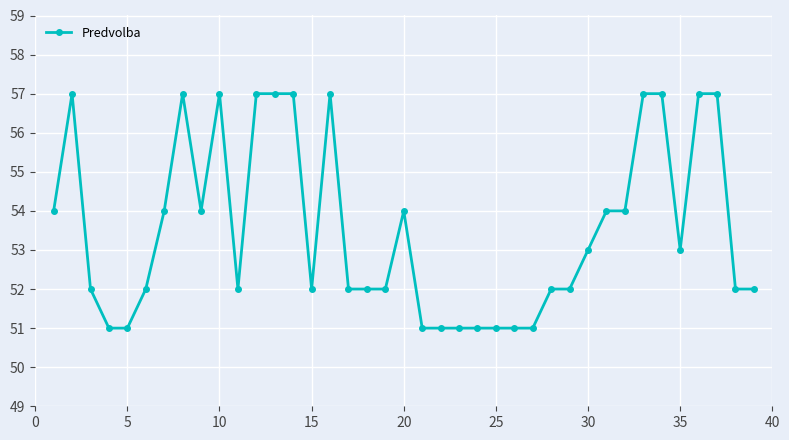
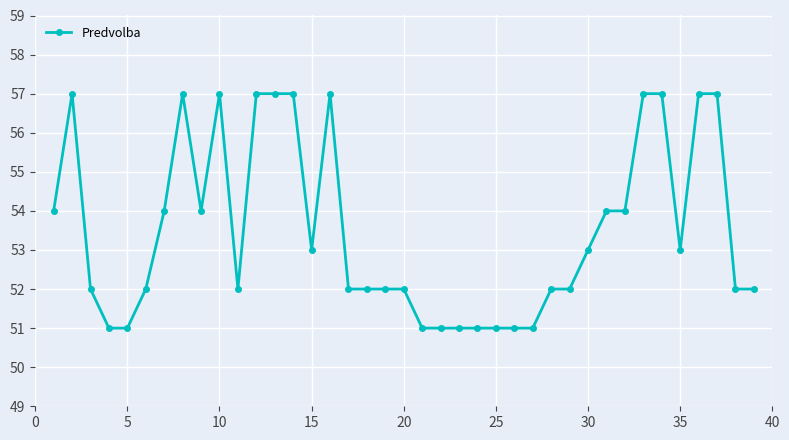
  {
    "5": 51,
    "10": 57,
-   "15": 52,
-   "20": 54,
+   "15": 53,
+   "20": 52,
    "25": 51,
    "30": 53,
    "35": 53
  }
